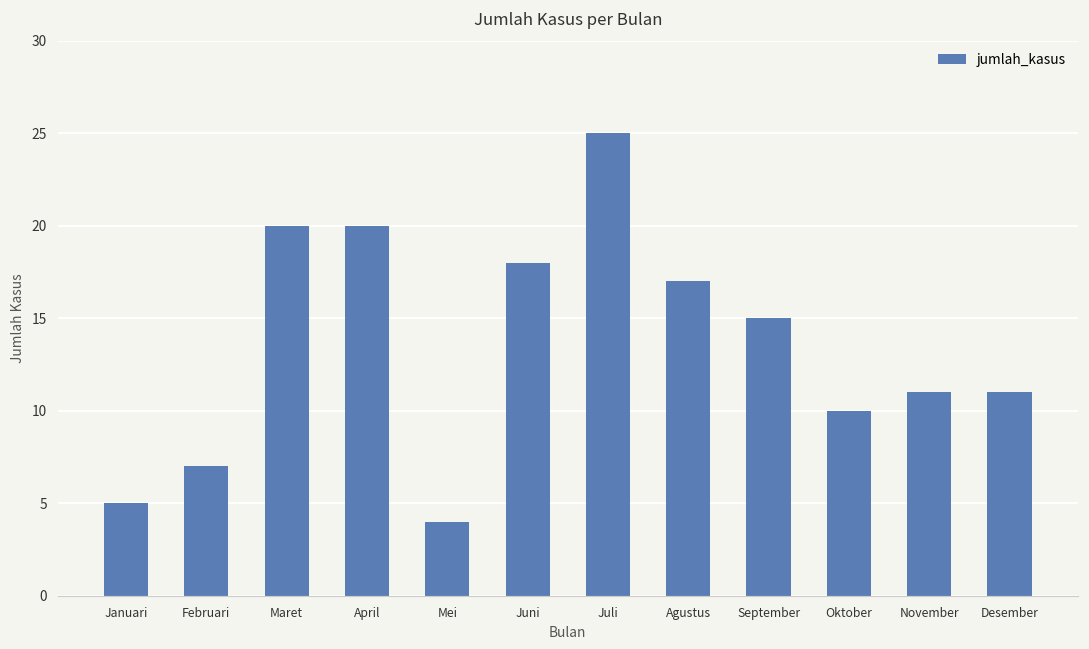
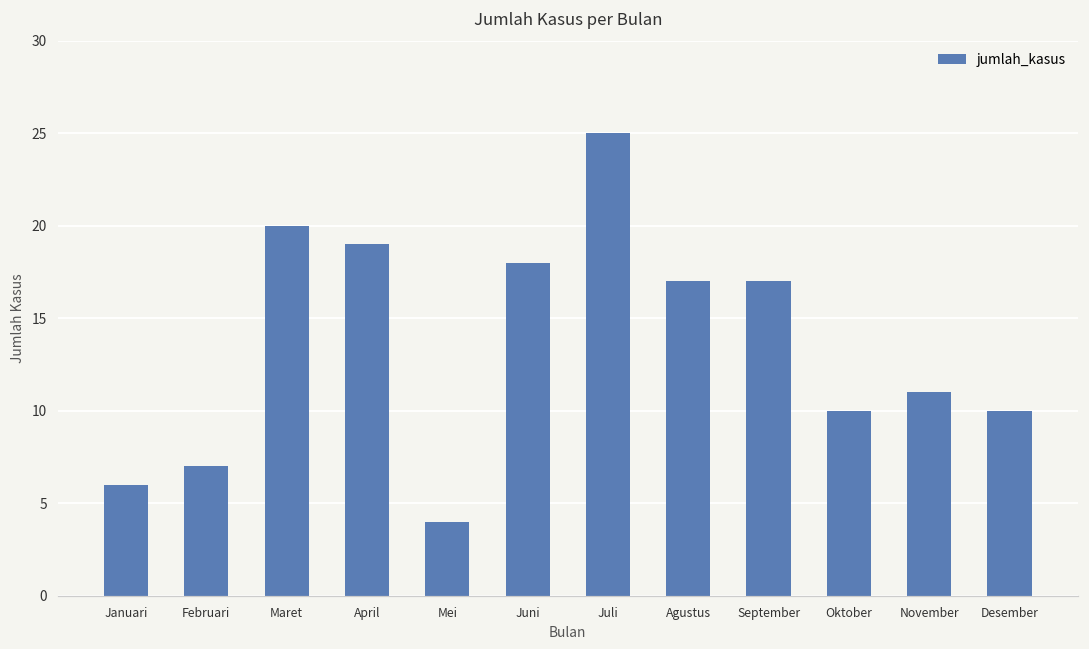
  {
-   "Januari": 5,
+   "Januari": 6,
    "Februari": 7,
    "Maret": 20,
-   "April": 20,
+   "April": 19,
    "Mei": 4,
    "Juni": 18,
    "Juli": 25,
    "Agustus": 17,
-   "September": 15,
+   "September": 17,
    "Oktober": 10,
    "November": 11,
-   "Desember": 11
+   "Desember": 10
  }
